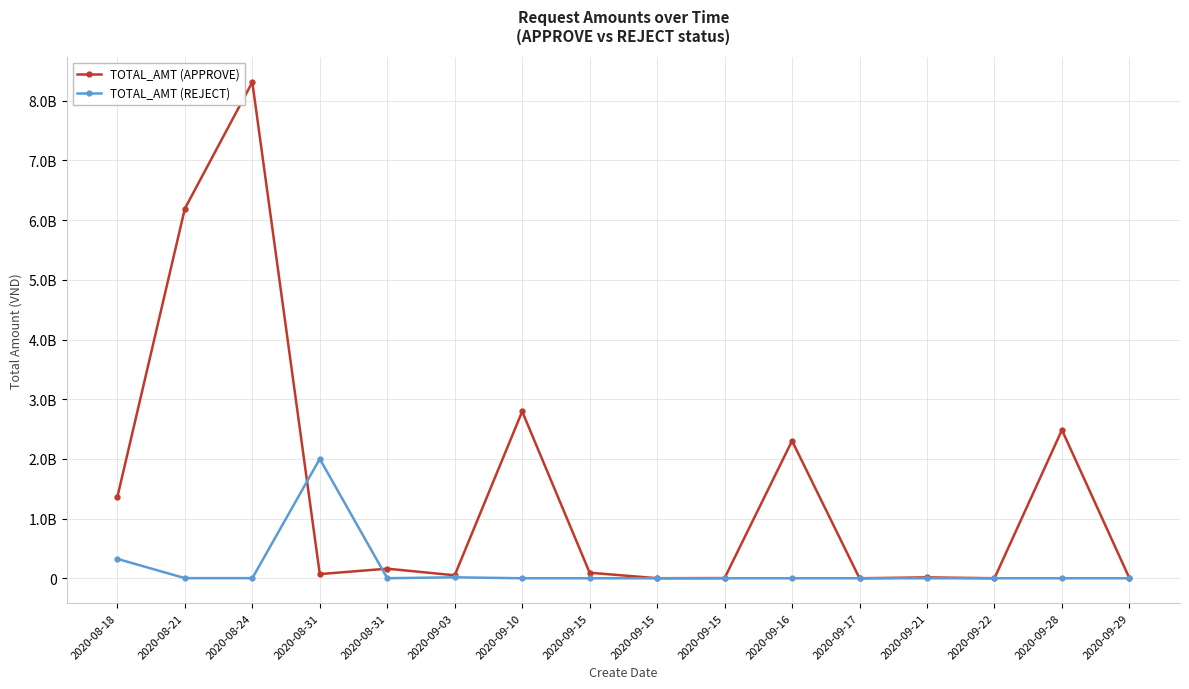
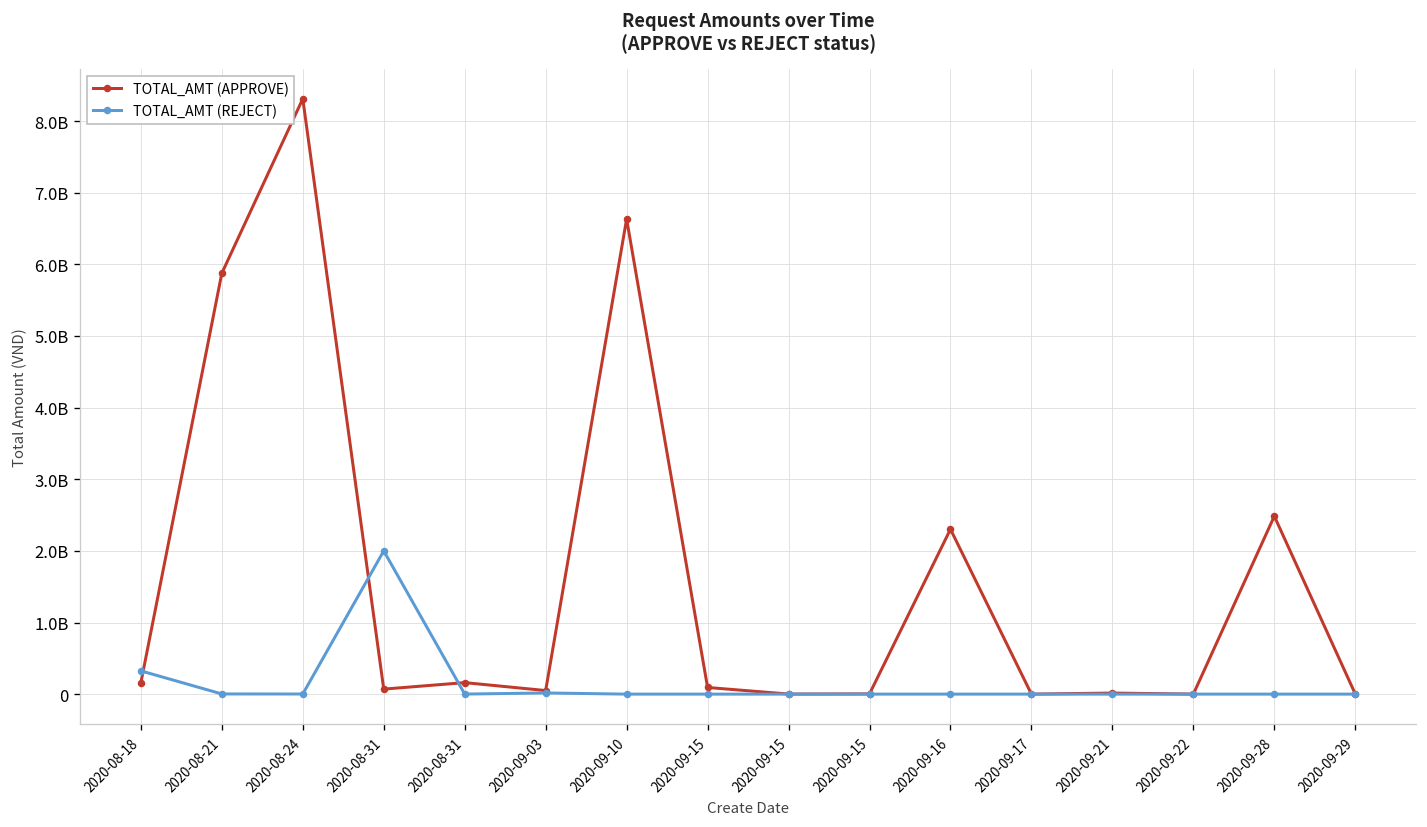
  {
    "TOTAL_AMT (APPROVE)": {
-     "2020-08-18": 1400000000,
-     "2020-08-21": 6200000000,
+     "2020-08-18": 200000000,
+     "2020-08-21": 5900000000,
      "2020-08-24": 8300000000,
-     "2020-09-10": 2800000000,
+     "2020-09-10": 6600000000,
      "2020-09-16": 2300000000,
      "2020-09-28": 2500000000
    },
    "TOTAL_AMT (REJECT)": {
      "2020-08-18": 300000000,
      "2020-08-21": 0,
      "2020-08-24": 0,
      "2020-09-10": 0,
      "2020-09-16": 0,
      "2020-09-28": 0
    }
  }
